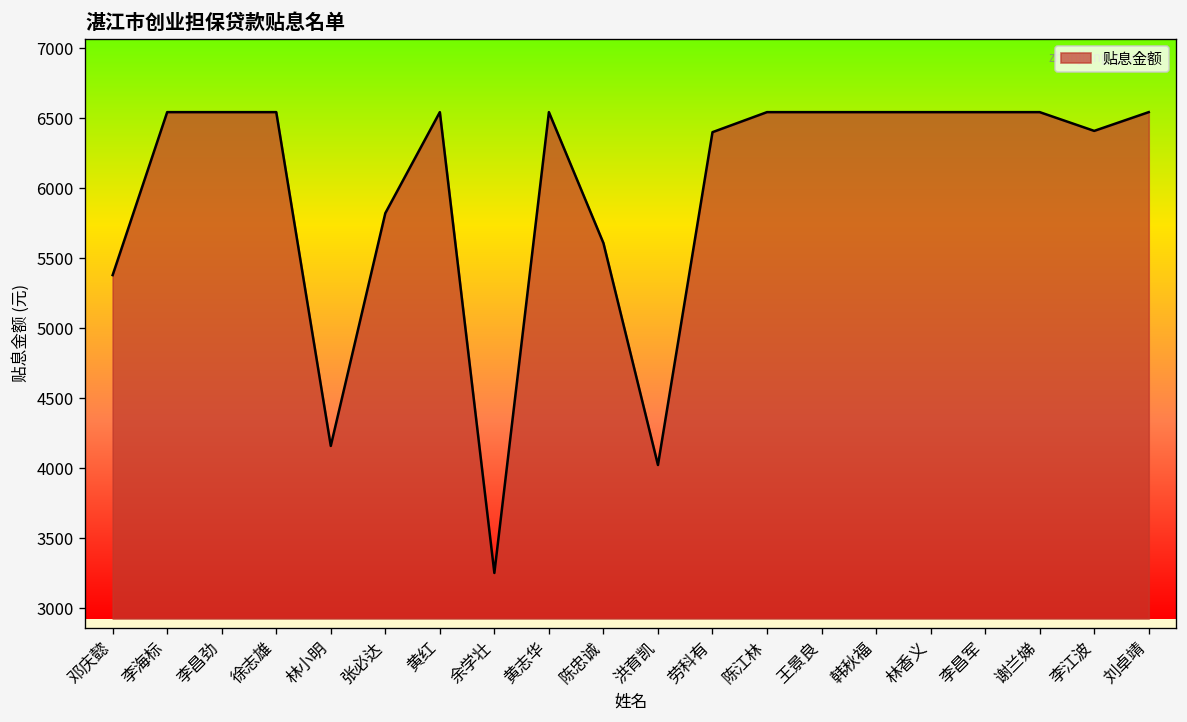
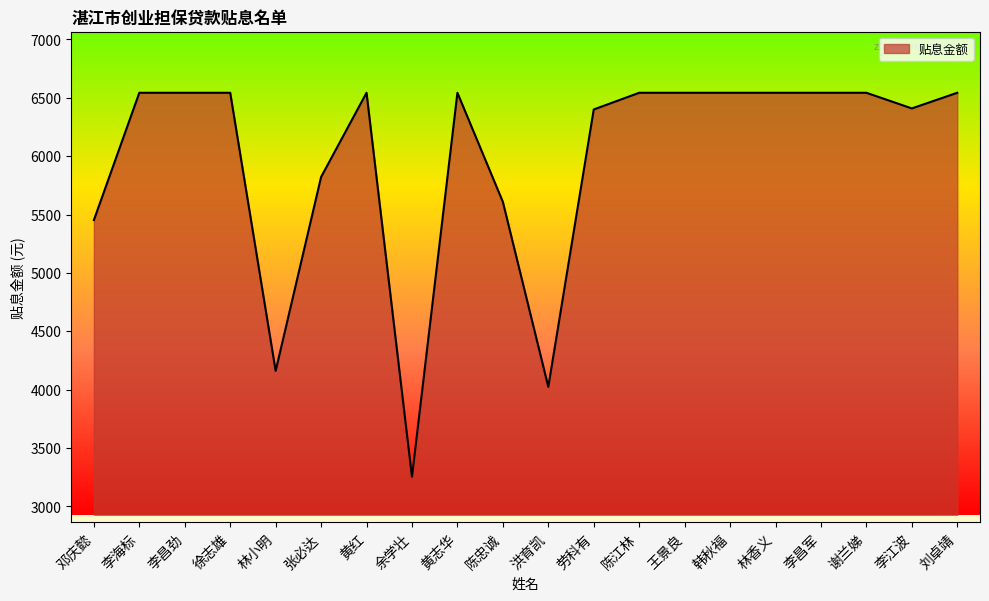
  {
-   "邓庆懿": 5380,
+   "邓庆懿": 5450,
    "李海标": 6540,
    "李昌劲": 6540,
    "徐志雄": 6540,
    "林小明": 4160,
    "张必达": 5820,
    "黄红": 6540,
    "余学壮": 3250,
    "黄志华": 6540,
    "陈忠诚": 5610,
    "洪育凯": 4020,
    "劳科有": 6400,
    "陈江林": 6540,
    "王景良": 6540,
    "韩秋福": 6540,
    "林香义": 6540,
    "李昌军": 6540,
    "谢兰娣": 6540,
    "李江波": 6410,
    "刘卓靖": 6540
  }
